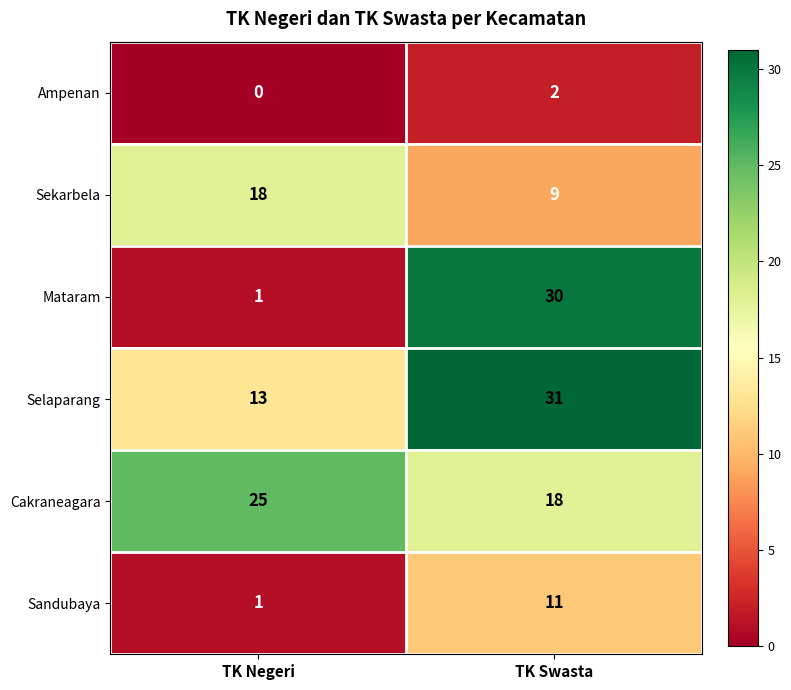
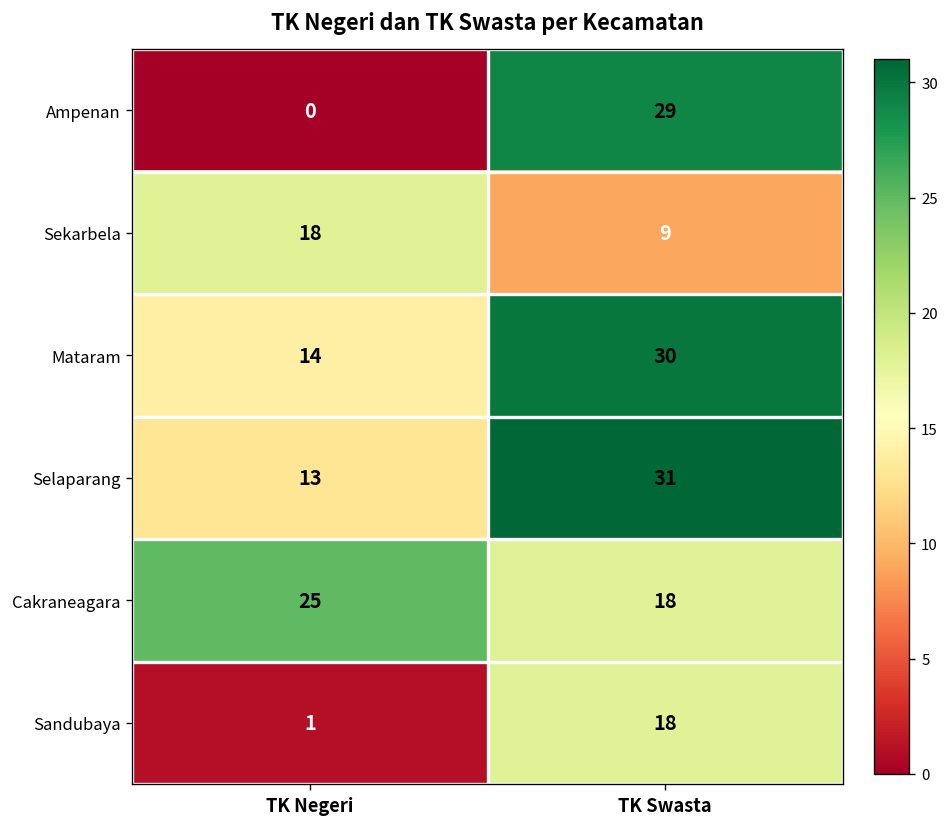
  {
    "Ampenan": {
      "TK Negeri": 0,
-     "TK Swasta": 2
+     "TK Swasta": 29
    },
    "Sekarbela": {
      "TK Negeri": 18,
      "TK Swasta": 9
    },
    "Mataram": {
-     "TK Negeri": 1,
+     "TK Negeri": 14,
      "TK Swasta": 30
    },
    "Selaparang": {
      "TK Negeri": 13,
      "TK Swasta": 31
    },
    "Cakraneagara": {
      "TK Negeri": 25,
      "TK Swasta": 18
    },
    "Sandubaya": {
      "TK Negeri": 1,
-     "TK Swasta": 11
+     "TK Swasta": 18
    }
  }
